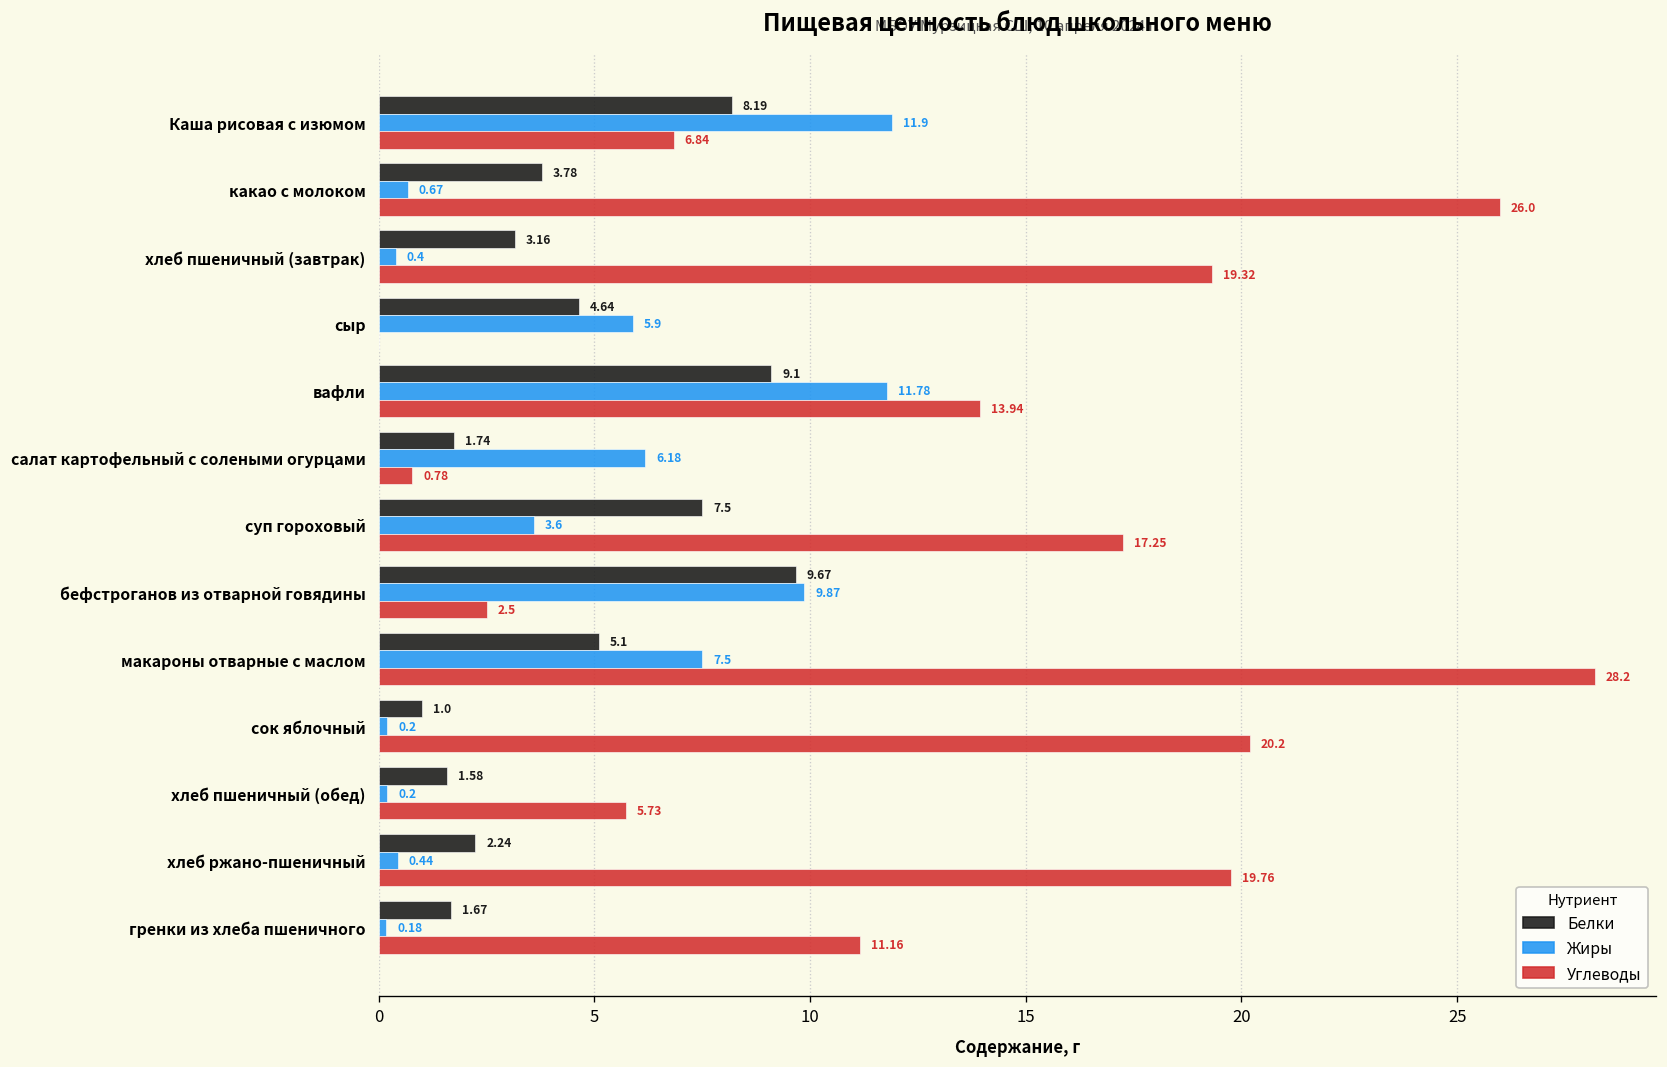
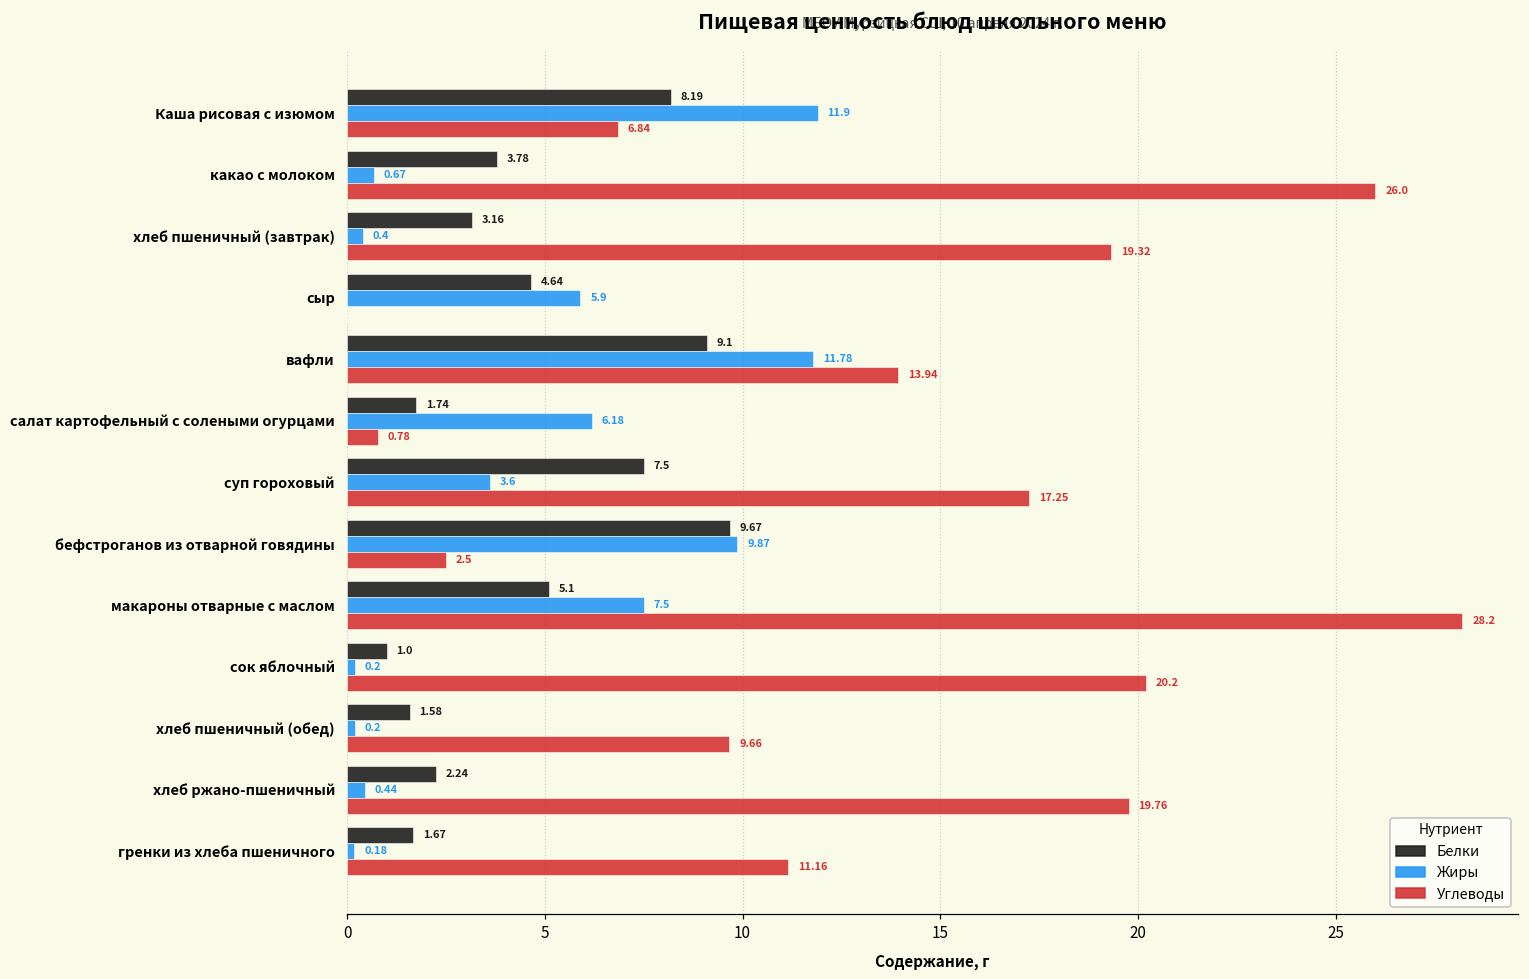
  {
    "Белки": {
      "Каша рисовая с изюмом": 8.19,
      "какао с молоком": 3.78,
      "хлеб пшеничный (завтрак)": 3.16,
      "сыр": 4.64,
      "вафли": 9.1,
      "салат картофельный с солеными огурцами": 1.74,
      "суп гороховый": 7.5,
      "бефстроганов из отварной говядины": 9.67,
      "макароны отварные с маслом": 5.1,
      "сок яблочный": 1.0,
      "хлеб пшеничный (обед)": 1.58,
      "хлеб ржано-пшеничный": 2.24,
      "гренки из хлеба пшеничного": 1.67
    },
    "Жиры": {
      "Каша рисовая с изюмом": 11.9,
      "какао с молоком": 0.67,
      "хлеб пшеничный (завтрак)": 0.4,
      "сыр": 5.9,
      "вафли": 11.78,
      "салат картофельный с солеными огурцами": 6.18,
      "суп гороховый": 3.6,
      "бефстроганов из отварной говядины": 9.87,
      "макароны отварные с маслом": 7.5,
      "сок яблочный": 0.2,
      "хлеб пшеничный (обед)": 0.2,
      "хлеб ржано-пшеничный": 0.44,
      "гренки из хлеба пшеничного": 0.18
    },
    "Углеводы": {
      "Каша рисовая с изюмом": 6.84,
      "какао с молоком": 26.0,
      "хлеб пшеничный (завтрак)": 19.32,
      "вафли": 13.94,
      "салат картофельный с солеными огурцами": 0.78,
      "суп гороховый": 17.25,
      "бефстроганов из отварной говядины": 2.5,
      "макароны отварные с маслом": 28.2,
      "сок яблочный": 20.2,
-     "хлеб пшеничный (обед)": 5.73,
+     "хлеб пшеничный (обед)": 9.66,
      "хлеб ржано-пшеничный": 19.76,
      "гренки из хлеба пшеничного": 11.16
    }
  }
